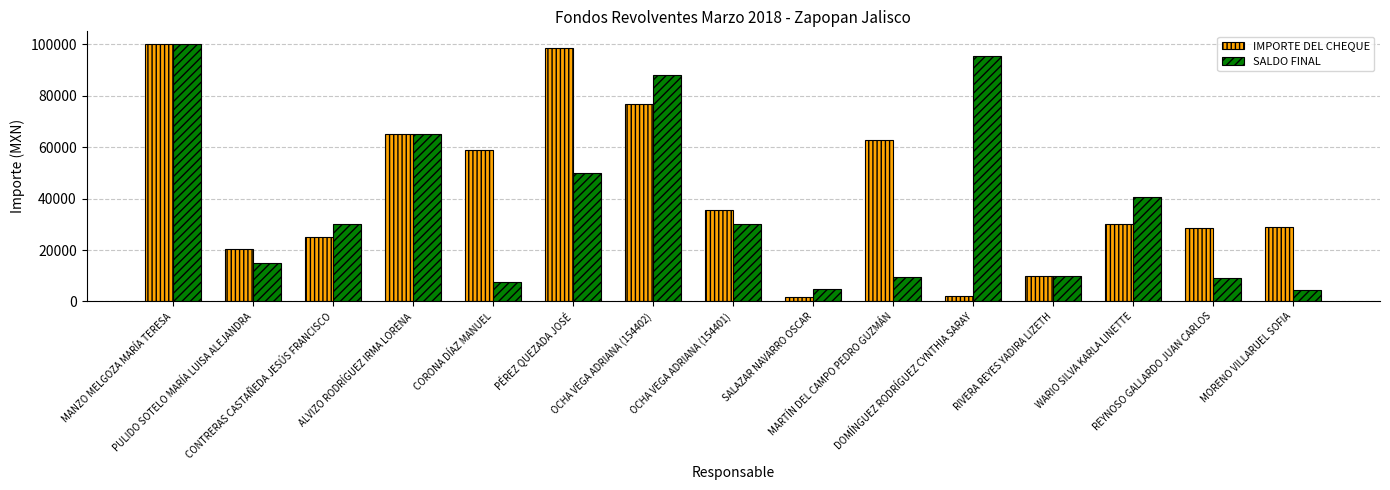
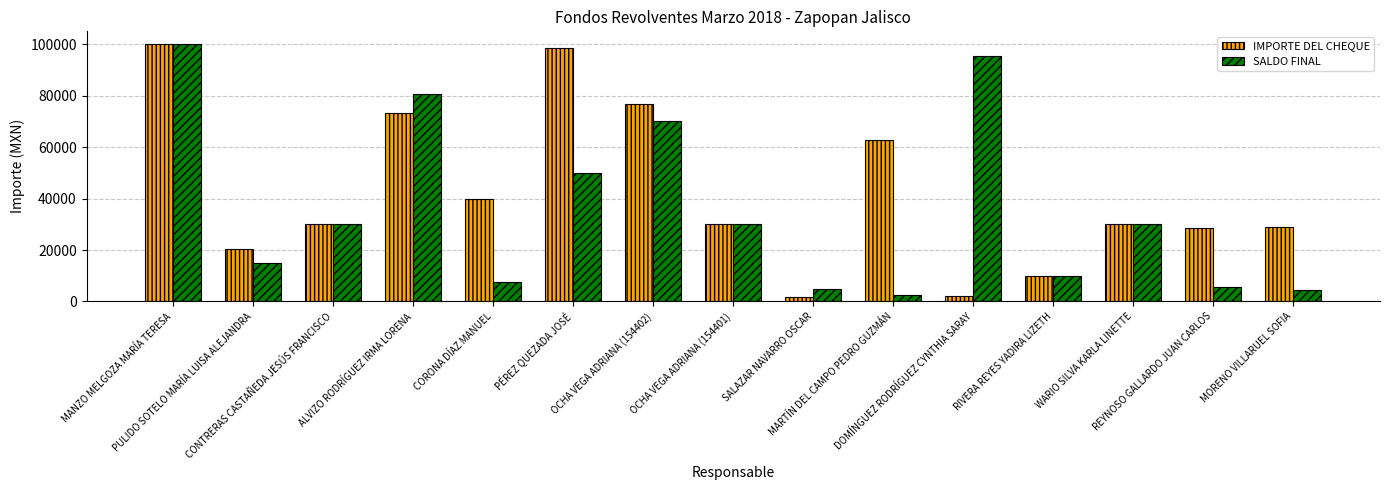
  {
    "IMPORTE DEL CHEQUE": {
      "MANZO MELGOZA MARÍA TERESA": 100000,
      "PULIDO SOTELO MARÍA LUISA ALEJANDRA": 21000,
-     "CONTRERAS CASTAÑEDA JESÚS FRANCISCO": 25000,
-     "ALVIZO RODRÍGUEZ IRMA LORENA": 65000,
-     "CORONA DÍAZ MANUEL": 59000,
+     "CONTRERAS CASTAÑEDA JESÚS FRANCISCO": 30000,
+     "ALVIZO RODRÍGUEZ IRMA LORENA": 73000,
+     "CORONA DÍAZ MANUEL": 40000,
      "PÉREZ QUEZADA JOSÉ": 99000,
      "OCHA VEGA ADRIANA (154402)": 77000,
-     "OCHA VEGA ADRIANA (154401)": 35000,
+     "OCHA VEGA ADRIANA (154401)": 30000,
      "SALAZAR NAVARRO OSCAR": 2000,
      "MARTÍN DEL CAMPO PEDRO GUZMÁN": 63000,
      "DOMÍNGUEZ RODRÍGUEZ CYNTHIA SARAY": 2000,
      "RIVERA REYES YADIRA LIZETH": 10000,
      "WARIO SILVA KARLA LINETTE": 30000,
      "REYNOSO GALLARDO JUAN CARLOS": 28000,
      "MORENO VILLARUEL SOFIA": 29000
    },
    "SALDO FINAL": {
      "MANZO MELGOZA MARÍA TERESA": 100000,
      "PULIDO SOTELO MARÍA LUISA ALEJANDRA": 15000,
      "CONTRERAS CASTAÑEDA JESÚS FRANCISCO": 30000,
-     "ALVIZO RODRÍGUEZ IRMA LORENA": 65000,
+     "ALVIZO RODRÍGUEZ IRMA LORENA": 81000,
      "CORONA DÍAZ MANUEL": 7000,
      "PÉREZ QUEZADA JOSÉ": 50000,
-     "OCHA VEGA ADRIANA (154402)": 88000,
+     "OCHA VEGA ADRIANA (154402)": 70000,
      "OCHA VEGA ADRIANA (154401)": 30000,
      "SALAZAR NAVARRO OSCAR": 5000,
-     "MARTÍN DEL CAMPO PEDRO GUZMÁN": 10000,
+     "MARTÍN DEL CAMPO PEDRO GUZMÁN": 2000,
      "DOMÍNGUEZ RODRÍGUEZ CYNTHIA SARAY": 96000,
      "RIVERA REYES YADIRA LIZETH": 10000,
-     "WARIO SILVA KARLA LINETTE": 40000,
-     "REYNOSO GALLARDO JUAN CARLOS": 9000,
+     "WARIO SILVA KARLA LINETTE": 30000,
+     "REYNOSO GALLARDO JUAN CARLOS": 6000,
      "MORENO VILLARUEL SOFIA": 4000
    }
  }
